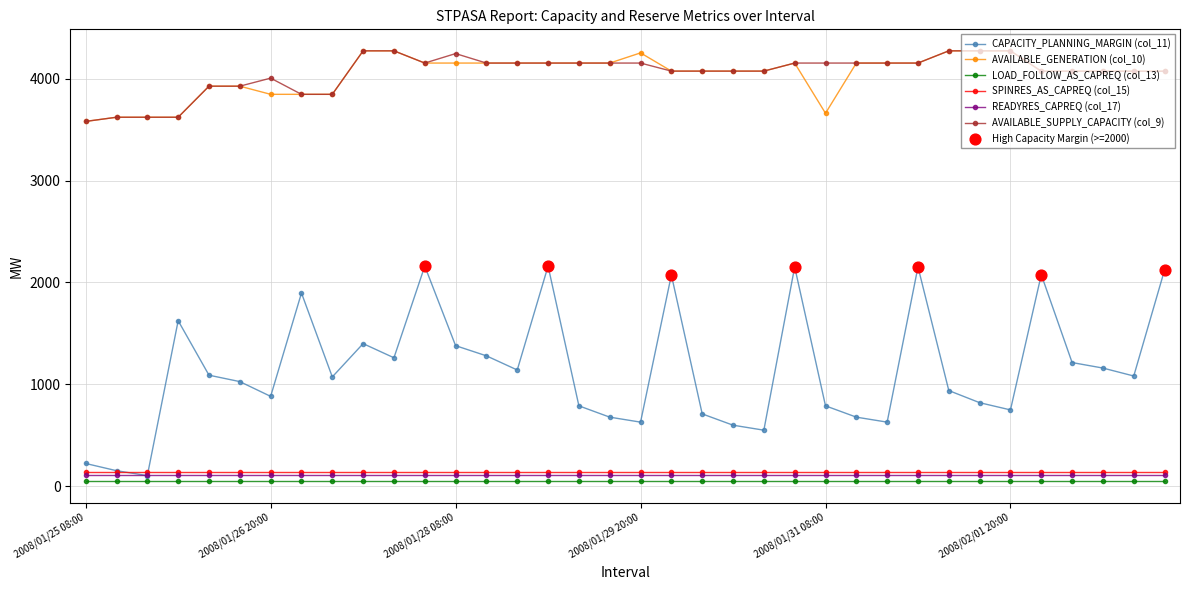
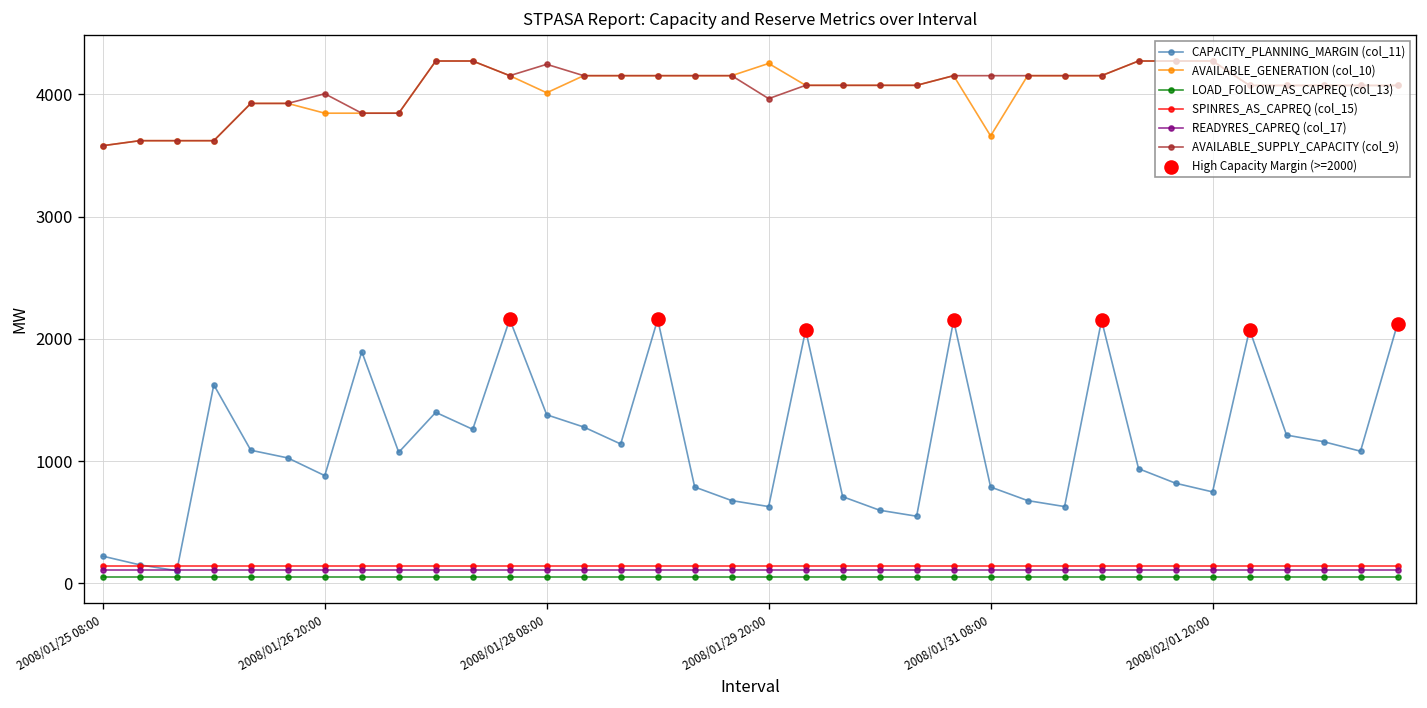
  {
    "CAPACITY_PLANNING_MARGIN (col_11)": {
      "2008/01/25 08:00": 220,
      "2008/01/26 20:00": 880,
      "2008/01/28 08:00": 1380,
      "2008/01/29 20:00": 630,
      "2008/01/31 08:00": 790,
      "2008/02/01 20:00": 750
    },
    "AVAILABLE_GENERATION (col_10)": {
      "2008/01/26 20:00": 3850,
-     "2008/01/28 08:00": 4150,
+     "2008/01/28 08:00": 4010,
      "2008/01/29 20:00": 4250,
      "2008/01/31 08:00": 3660
    },
    "LOAD_FOLLOW_AS_CAPREQ (col_13)": {
      "2008/01/25 08:00": 50,
      "2008/01/26 20:00": 50,
      "2008/01/28 08:00": 50,
      "2008/01/29 20:00": 50,
      "2008/01/31 08:00": 50,
      "2008/02/01 20:00": 50
    },
    "READYRES_CAPREQ (col_17)": {
      "2008/01/25 08:00": 110,
      "2008/01/26 20:00": 110,
      "2008/01/28 08:00": 110,
      "2008/01/29 20:00": 110,
      "2008/01/31 08:00": 110,
      "2008/02/01 20:00": 110
    },
    "AVAILABLE_SUPPLY_CAPACITY (col_9)": {
      "2008/01/26 20:00": 4010,
      "2008/01/28 08:00": 4250,
-     "2008/01/29 20:00": 4150,
+     "2008/01/29 20:00": 3970,
      "2008/01/31 08:00": 4150
    }
  }
